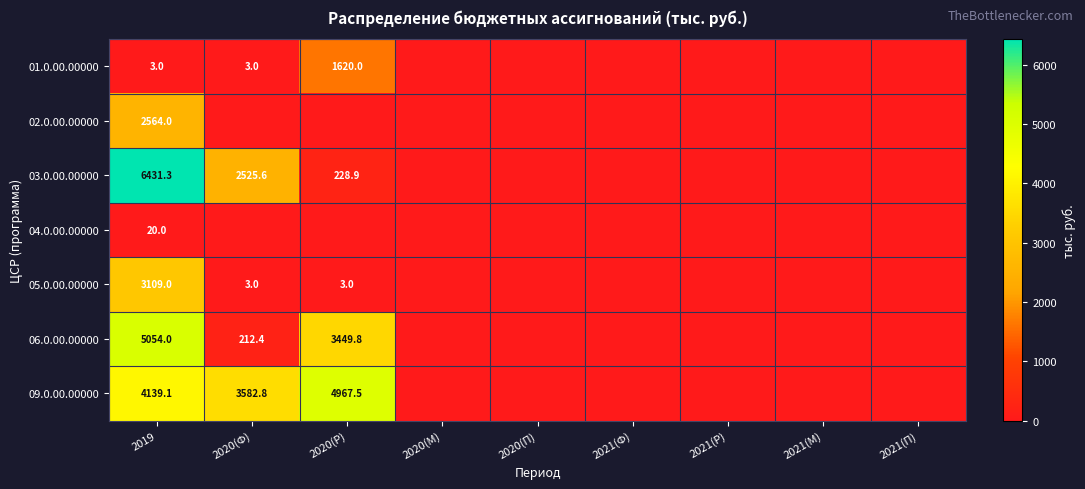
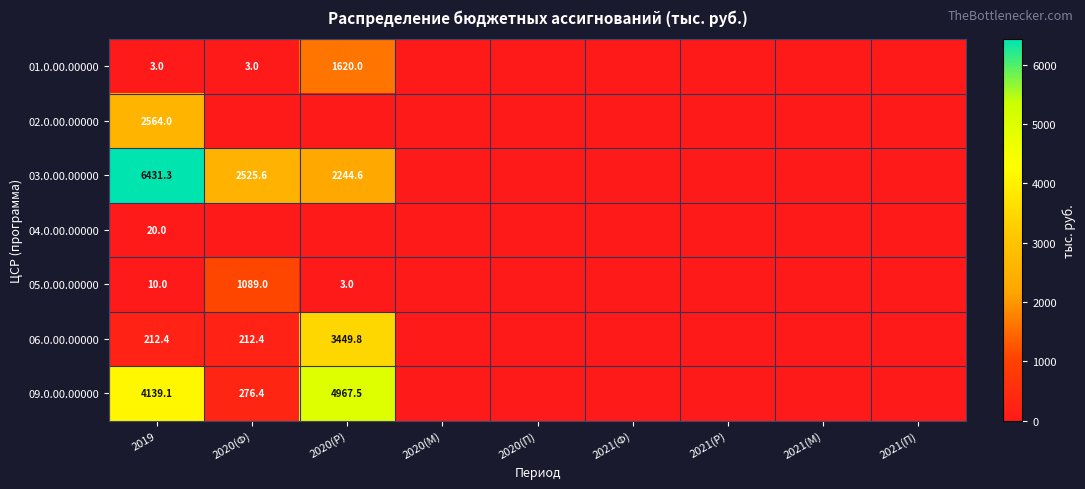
  {
    "01.0.00.00000": {
      "2019": 3.0,
      "2020(Ф)": 3.0,
      "2020(Р)": 1620.0
    },
    "02.0.00.00000": {
      "2019": 2564.0
    },
    "03.0.00.00000": {
      "2019": 6431.3,
      "2020(Ф)": 2525.6,
-     "2020(Р)": 228.9
+     "2020(Р)": 2244.6
    },
    "04.0.00.00000": {
      "2019": 20.0
    },
    "05.0.00.00000": {
-     "2019": 3109.0,
-     "2020(Ф)": 3.0,
+     "2019": 10.0,
+     "2020(Ф)": 1089.0,
      "2020(Р)": 3.0
    },
    "06.0.00.00000": {
-     "2019": 5054.0,
+     "2019": 212.4,
      "2020(Ф)": 212.4,
      "2020(Р)": 3449.8
    },
    "09.0.00.00000": {
      "2019": 4139.1,
-     "2020(Ф)": 3582.8,
+     "2020(Ф)": 276.4,
      "2020(Р)": 4967.5
    }
  }
